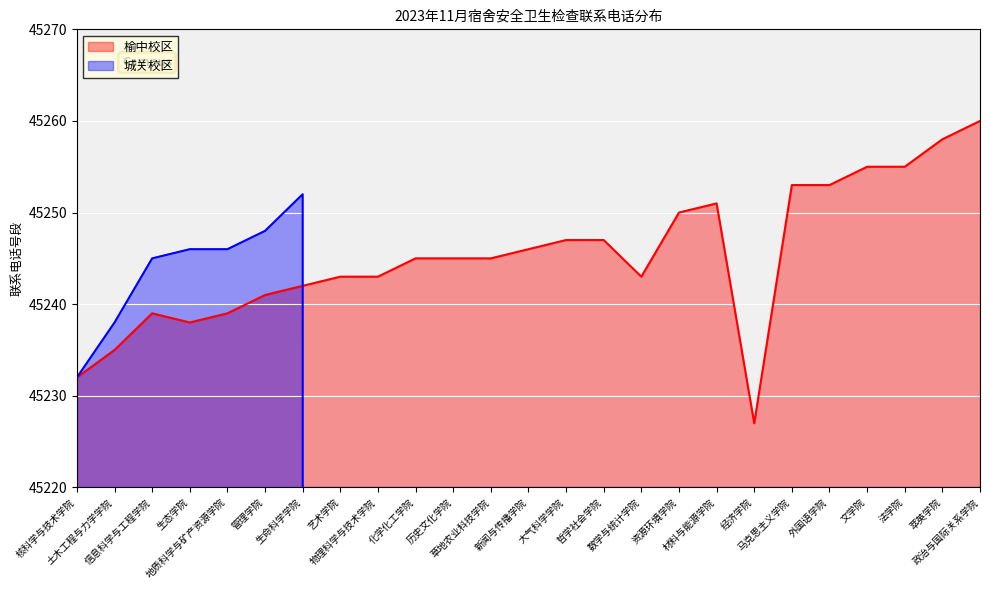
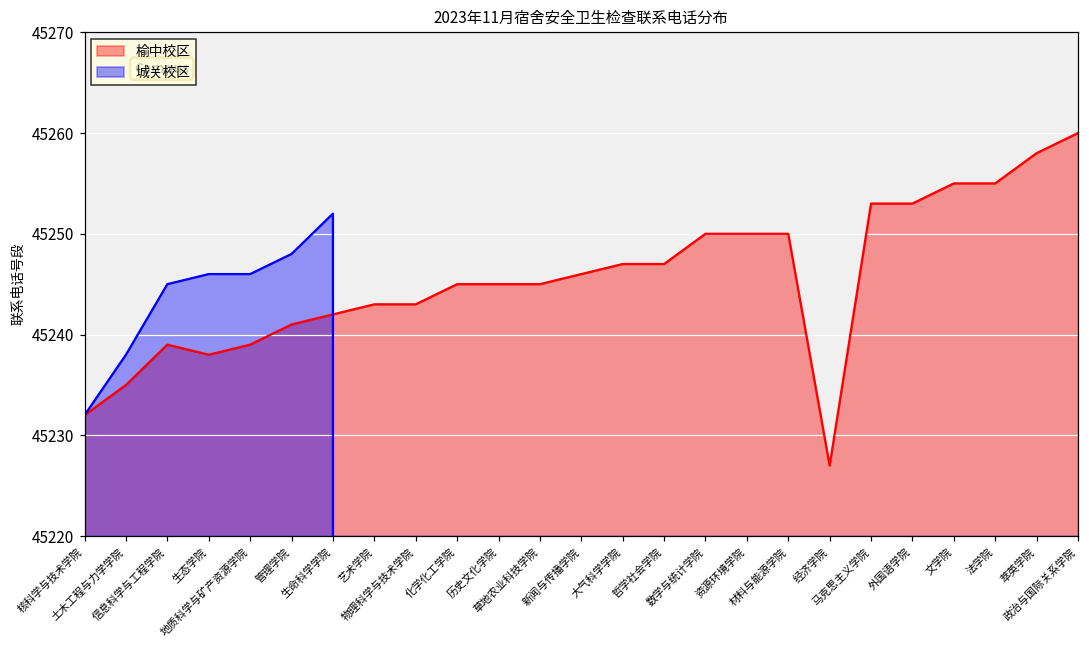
  {
    "榆中校区": {
      "土木工程与力学学院": 45235,
      "信息科学与工程学院": 45239,
      "生态学院": 45238,
      "地质科学与矿产资源学院": 45239,
      "管理学院": 45241,
      "生命科学学院": 45242,
      "艺术学院": 45243,
      "物理科学与技术学院": 45243,
      "化学化工学院": 45245,
      "历史文化学院": 45245,
      "草地农业科技学院": 45245,
      "新闻与传播学院": 45246,
      "大气科学学院": 45247,
      "哲学社会学院": 45247,
-     "数学与统计学院": 45243,
+     "数学与统计学院": 45250,
      "资源环境学院": 45250,
-     "材料与能源学院": 45251,
+     "材料与能源学院": 45250,
      "经济学院": 45227,
      "马克思主义学院": 45253,
      "外国语学院": 45253,
      "文学院": 45255,
      "法学院": 45255,
      "萃英学院": 45258,
      "政治与国际关系学院": 45260
    }
  }
